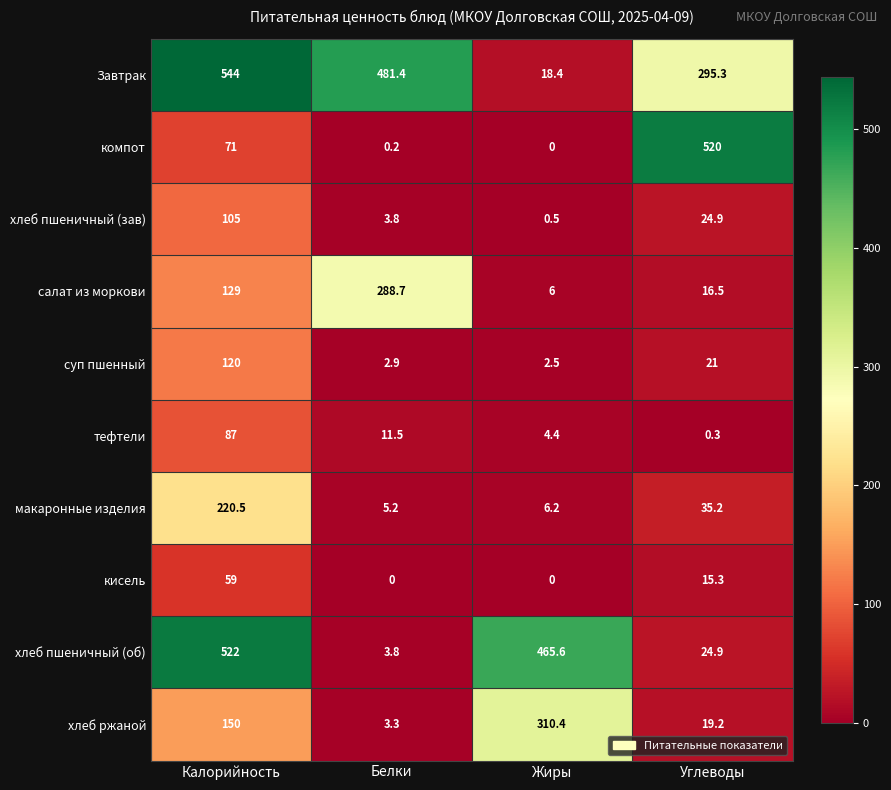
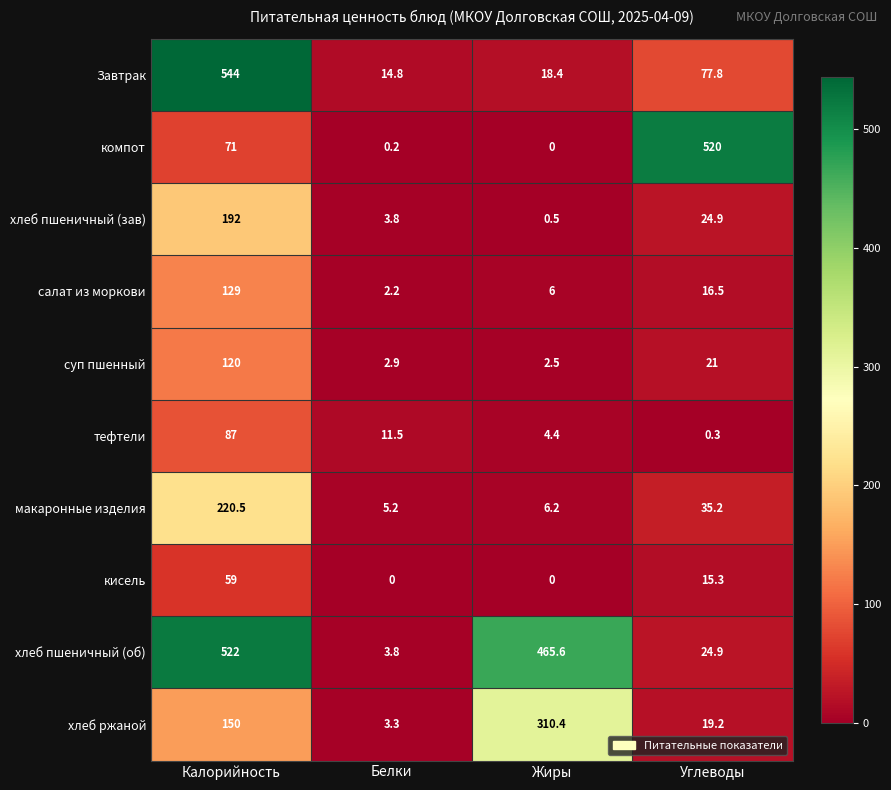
  {
    "Завтрак": {
      "Калорийность": 544,
-     "Белки": 481.4,
+     "Белки": 14.8,
      "Жиры": 18.4,
-     "Углеводы": 295.3
+     "Углеводы": 77.8
    },
    "компот": {
      "Калорийность": 71,
      "Белки": 0.2,
      "Жиры": 0,
      "Углеводы": 520
    },
    "хлеб пшеничный (зав)": {
-     "Калорийность": 105,
+     "Калорийность": 192,
      "Белки": 3.8,
      "Жиры": 0.5,
      "Углеводы": 24.9
    },
    "салат из моркови": {
      "Калорийность": 129,
-     "Белки": 288.7,
+     "Белки": 2.2,
      "Жиры": 6,
      "Углеводы": 16.5
    },
    "суп пшенный": {
      "Калорийность": 120,
      "Белки": 2.9,
      "Жиры": 2.5,
      "Углеводы": 21
    },
    "тефтели": {
      "Калорийность": 87,
      "Белки": 11.5,
      "Жиры": 4.4,
      "Углеводы": 0.3
    },
    "макаронные изделия": {
      "Калорийность": 220.5,
      "Белки": 5.2,
      "Жиры": 6.2,
      "Углеводы": 35.2
    },
    "кисель": {
      "Калорийность": 59,
      "Белки": 0,
      "Жиры": 0,
      "Углеводы": 15.3
    },
    "хлеб пшеничный (об)": {
      "Калорийность": 522,
      "Белки": 3.8,
      "Жиры": 465.6,
      "Углеводы": 24.9
    },
    "хлеб ржаной": {
      "Калорийность": 150,
      "Белки": 3.3,
      "Жиры": 310.4,
      "Углеводы": 19.2
    }
  }
